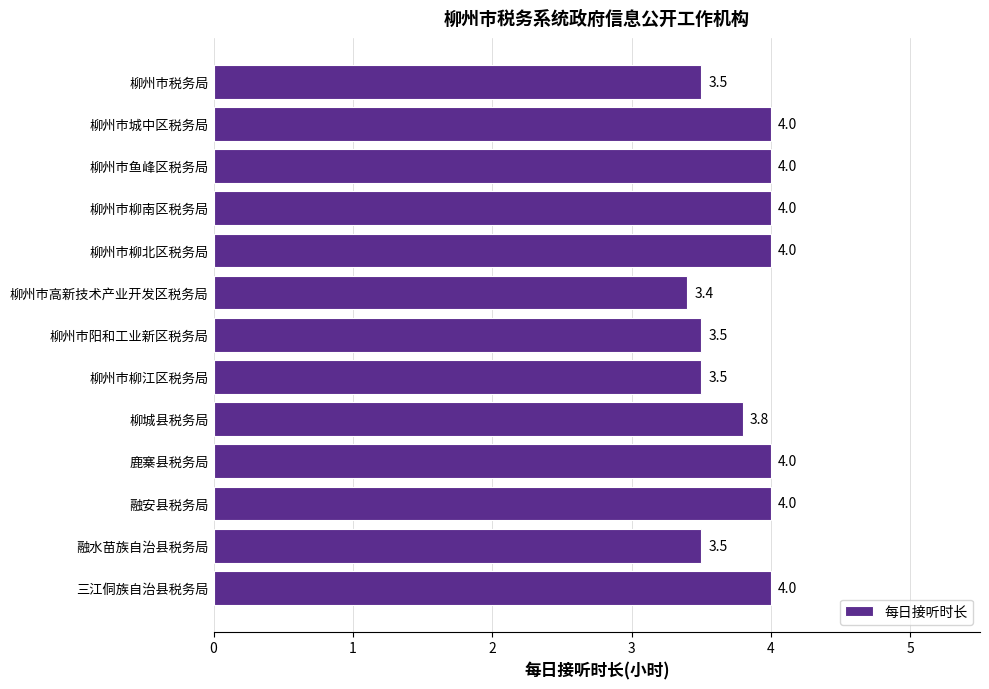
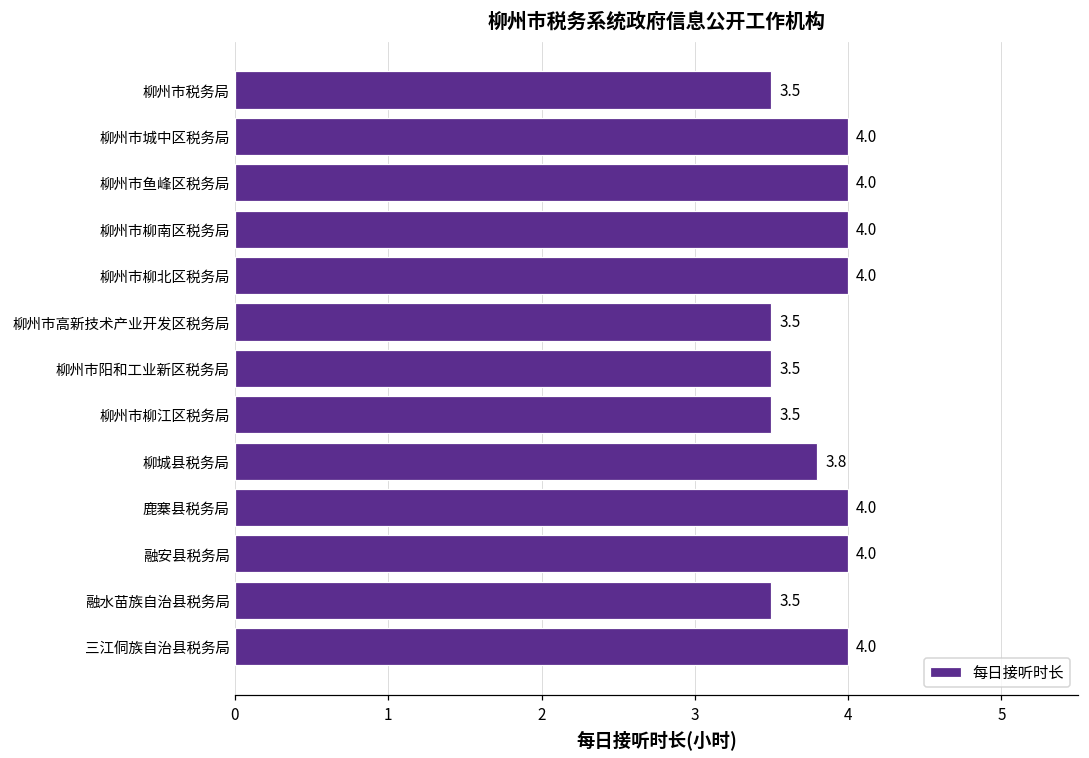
  {
    "柳州市税务局": 3.5,
    "柳州市城中区税务局": 4.0,
    "柳州市鱼峰区税务局": 4.0,
    "柳州市柳南区税务局": 4.0,
    "柳州市柳北区税务局": 4.0,
-   "柳州市高新技术产业开发区税务局": 3.4,
+   "柳州市高新技术产业开发区税务局": 3.5,
    "柳州市阳和工业新区税务局": 3.5,
    "柳州市柳江区税务局": 3.5,
    "柳城县税务局": 3.8,
    "鹿寨县税务局": 4.0,
    "融安县税务局": 4.0,
    "融水苗族自治县税务局": 3.5,
    "三江侗族自治县税务局": 4.0
  }
